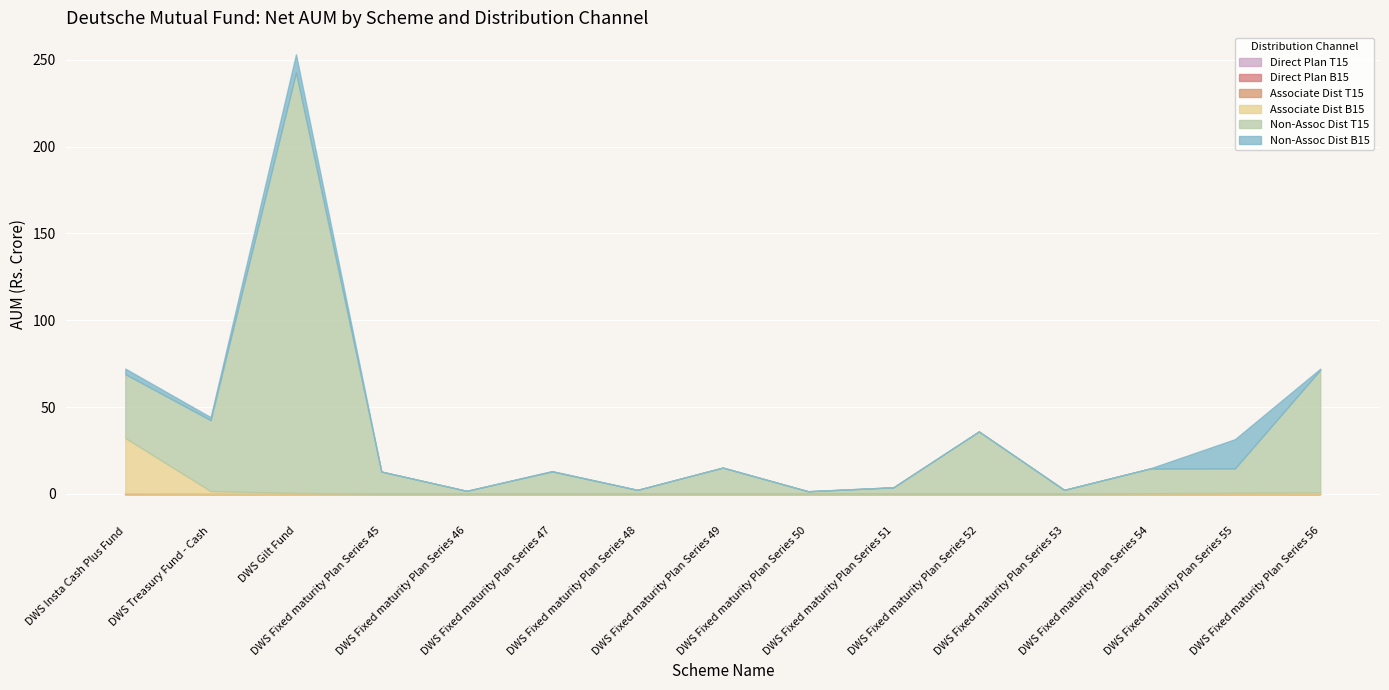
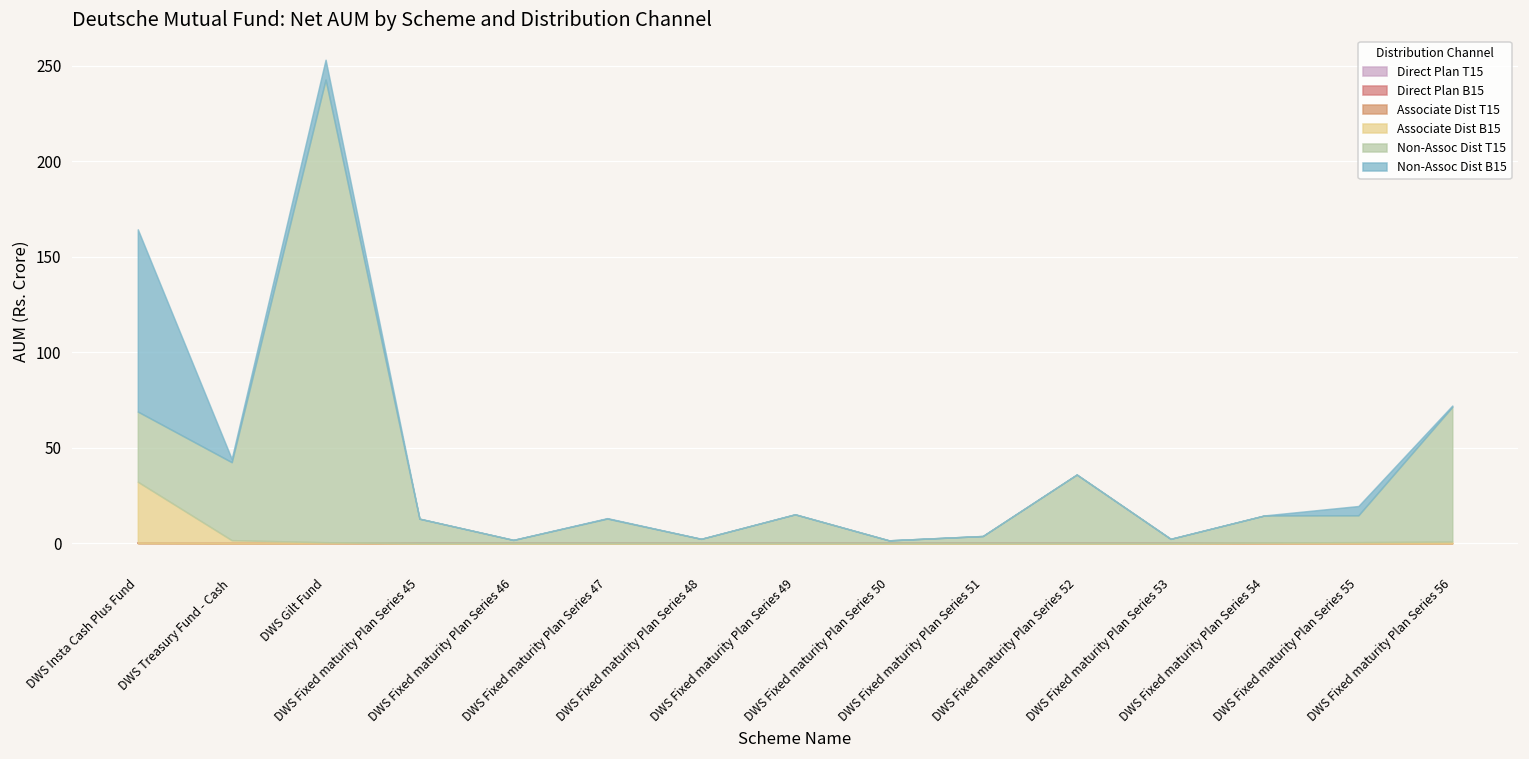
  {
    "Associate Dist T15": {
      "DWS Insta Cash Plus Fund": 0,
      "DWS Treasury Fund - Cash": 0
    },
    "Non-Assoc Dist B15": {
-     "DWS Insta Cash Plus Fund": 3,
+     "DWS Insta Cash Plus Fund": 95,
      "DWS Treasury Fund - Cash": 2,
      "DWS Gilt Fund": 10,
-     "DWS Fixed maturity Plan Series 55": 17
+     "DWS Fixed maturity Plan Series 55": 5
    }
  }
